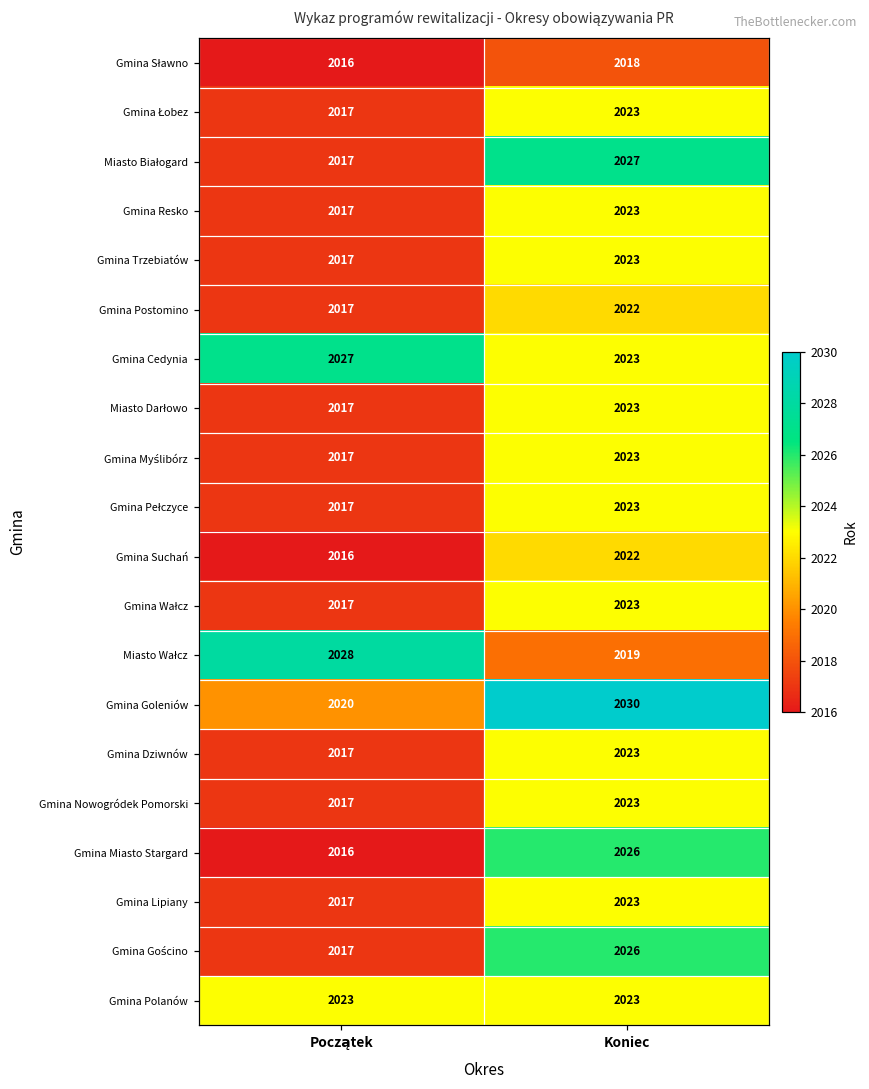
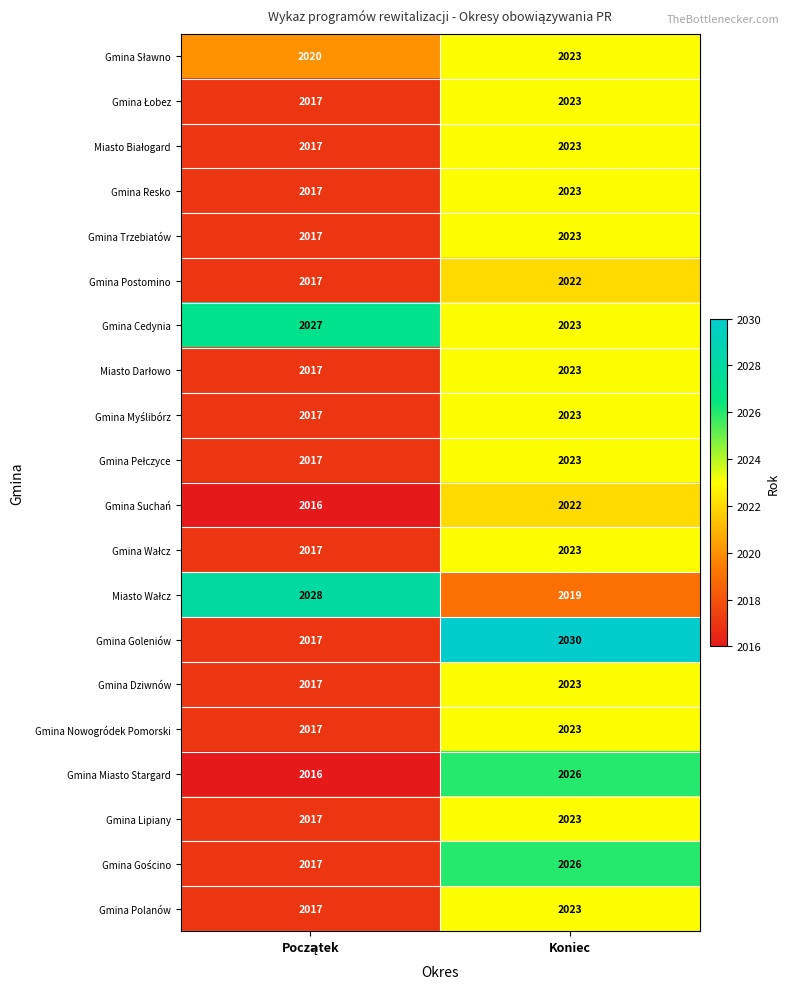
  {
    "Gmina Sławno": {
-     "Początek": 2016,
-     "Koniec": 2018
+     "Początek": 2020,
+     "Koniec": 2023
    },
    "Gmina Łobez": {
      "Początek": 2017,
      "Koniec": 2023
    },
    "Miasto Białogard": {
      "Początek": 2017,
-     "Koniec": 2027
+     "Koniec": 2023
    },
    "Gmina Resko": {
      "Początek": 2017,
      "Koniec": 2023
    },
    "Gmina Trzebiatów": {
      "Początek": 2017,
      "Koniec": 2023
    },
    "Gmina Postomino": {
      "Początek": 2017,
      "Koniec": 2022
    },
    "Gmina Cedynia": {
      "Początek": 2027,
      "Koniec": 2023
    },
    "Miasto Darłowo": {
      "Początek": 2017,
      "Koniec": 2023
    },
    "Gmina Myślibórz": {
      "Początek": 2017,
      "Koniec": 2023
    },
    "Gmina Pełczyce": {
      "Początek": 2017,
      "Koniec": 2023
    },
    "Gmina Suchań": {
      "Początek": 2016,
      "Koniec": 2022
    },
    "Gmina Wałcz": {
      "Początek": 2017,
      "Koniec": 2023
    },
    "Miasto Wałcz": {
      "Początek": 2028,
      "Koniec": 2019
    },
    "Gmina Goleniów": {
-     "Początek": 2020,
+     "Początek": 2017,
      "Koniec": 2030
    },
    "Gmina Dziwnów": {
      "Początek": 2017,
      "Koniec": 2023
    },
    "Gmina Nowogródek Pomorski": {
      "Początek": 2017,
      "Koniec": 2023
    },
    "Gmina Miasto Stargard": {
      "Początek": 2016,
      "Koniec": 2026
    },
    "Gmina Lipiany": {
      "Początek": 2017,
      "Koniec": 2023
    },
    "Gmina Gościno": {
      "Początek": 2017,
      "Koniec": 2026
    },
    "Gmina Polanów": {
-     "Początek": 2023,
+     "Początek": 2017,
      "Koniec": 2023
    }
  }
